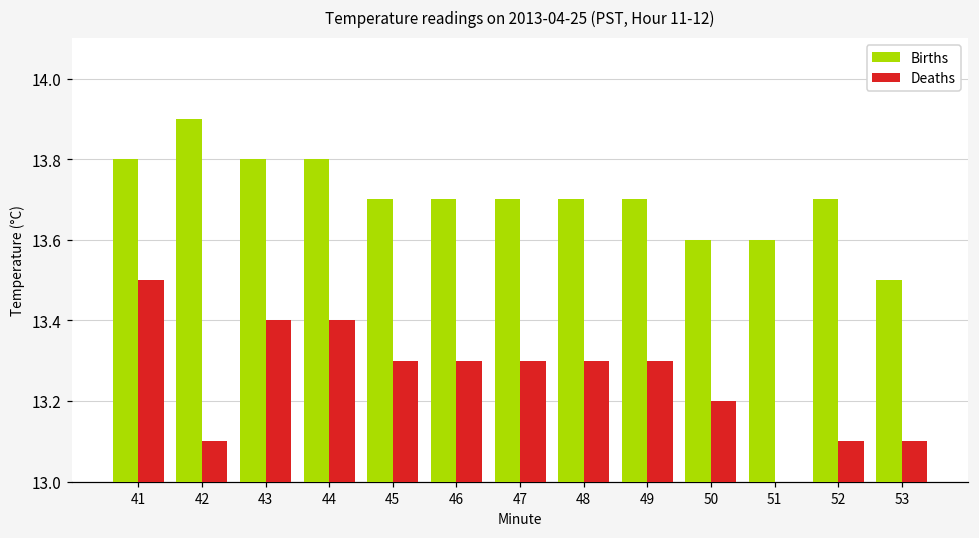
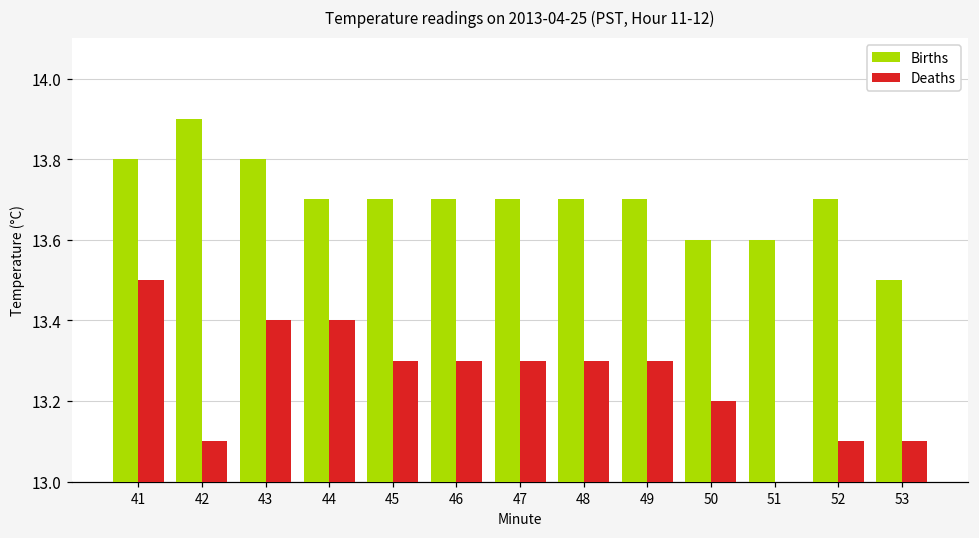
  {
    "Births": {
      "41": 13.8,
      "42": 13.9,
      "43": 13.8,
-     "44": 13.8,
+     "44": 13.7,
      "45": 13.7,
      "46": 13.7,
      "47": 13.7,
      "48": 13.7,
      "49": 13.7,
      "50": 13.6,
      "51": 13.6,
      "52": 13.7,
      "53": 13.5
    },
    "Deaths": {
      "41": 13.5,
      "42": 13.1,
      "43": 13.4,
      "44": 13.4,
      "45": 13.3,
      "46": 13.3,
      "47": 13.3,
      "48": 13.3,
      "49": 13.3,
      "50": 13.2,
      "51": 13.0,
      "52": 13.1,
      "53": 13.1
    }
  }
